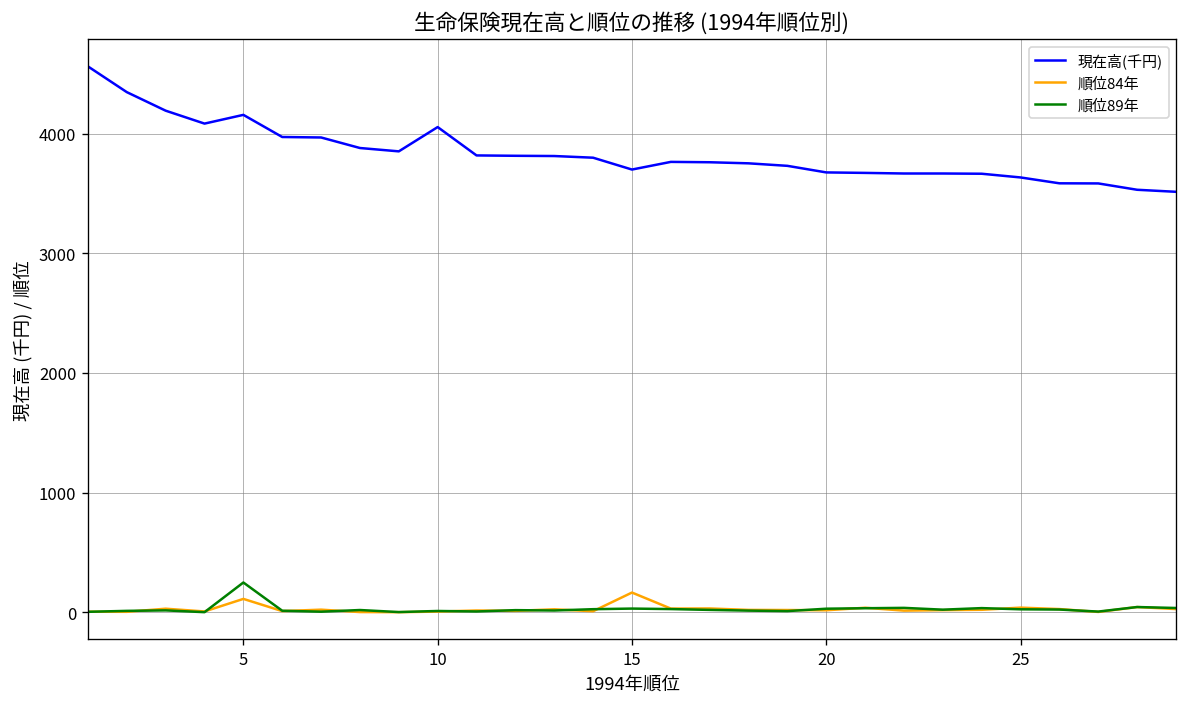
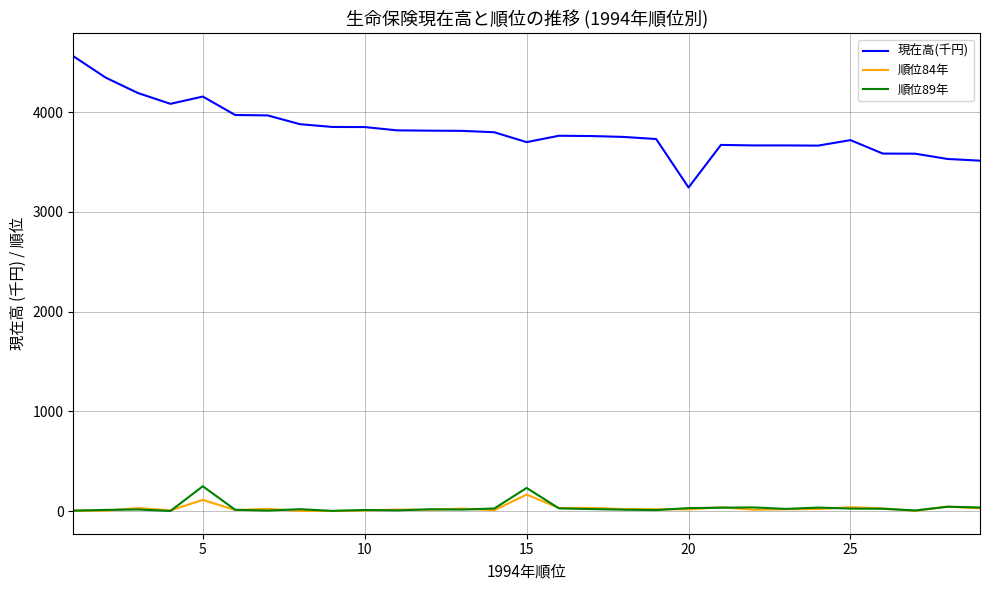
  {
    "現在高(千円)": {
      "5": 4200,
-     "10": 4100,
+     "10": 3900,
      "15": 3700,
-     "20": 3700,
-     "25": 3600
+     "20": 3200,
+     "25": 3700
    },
    "順位84年": {
      "5": 100,
      "15": 200
    },
    "順位89年": {
      "5": 200,
-     "15": 0
+     "15": 200
    }
  }
